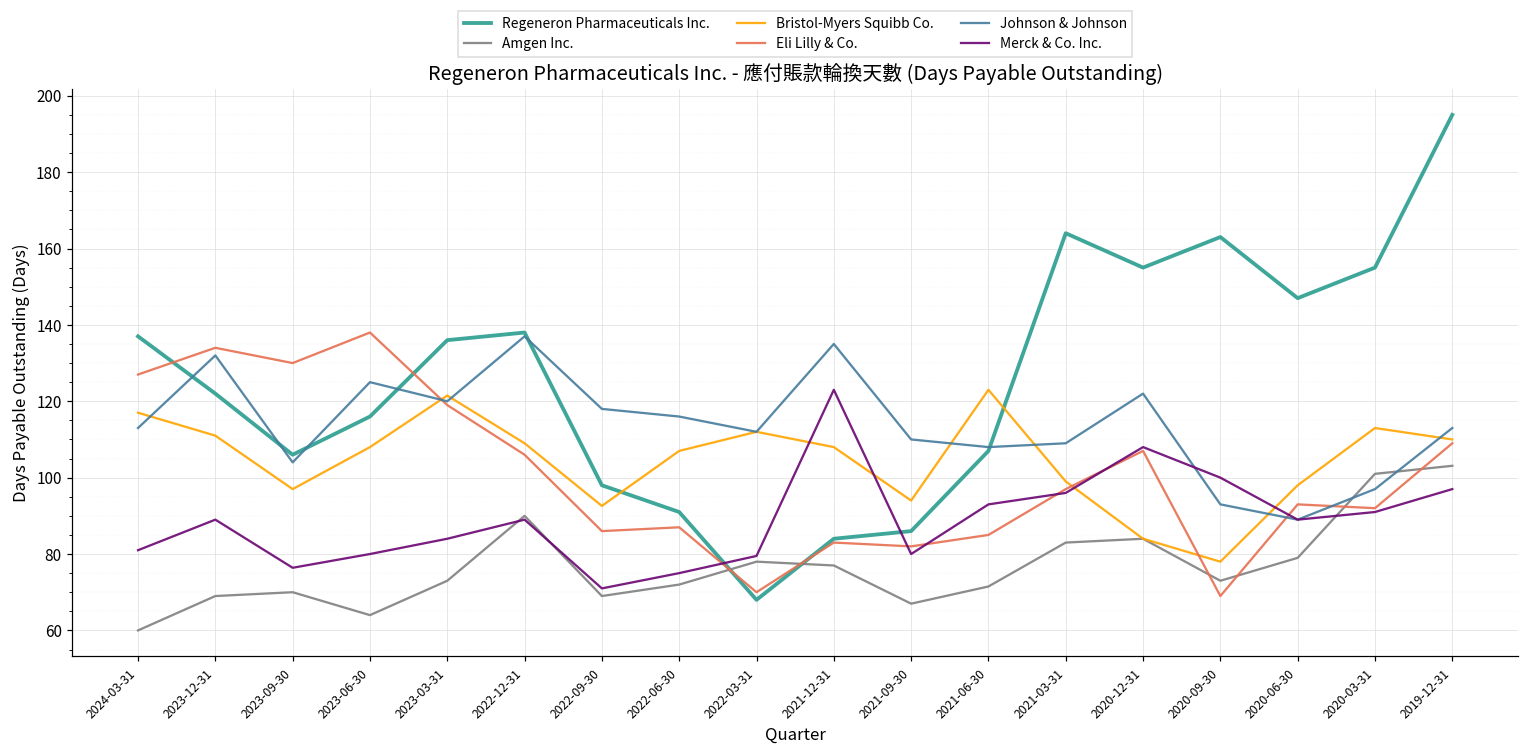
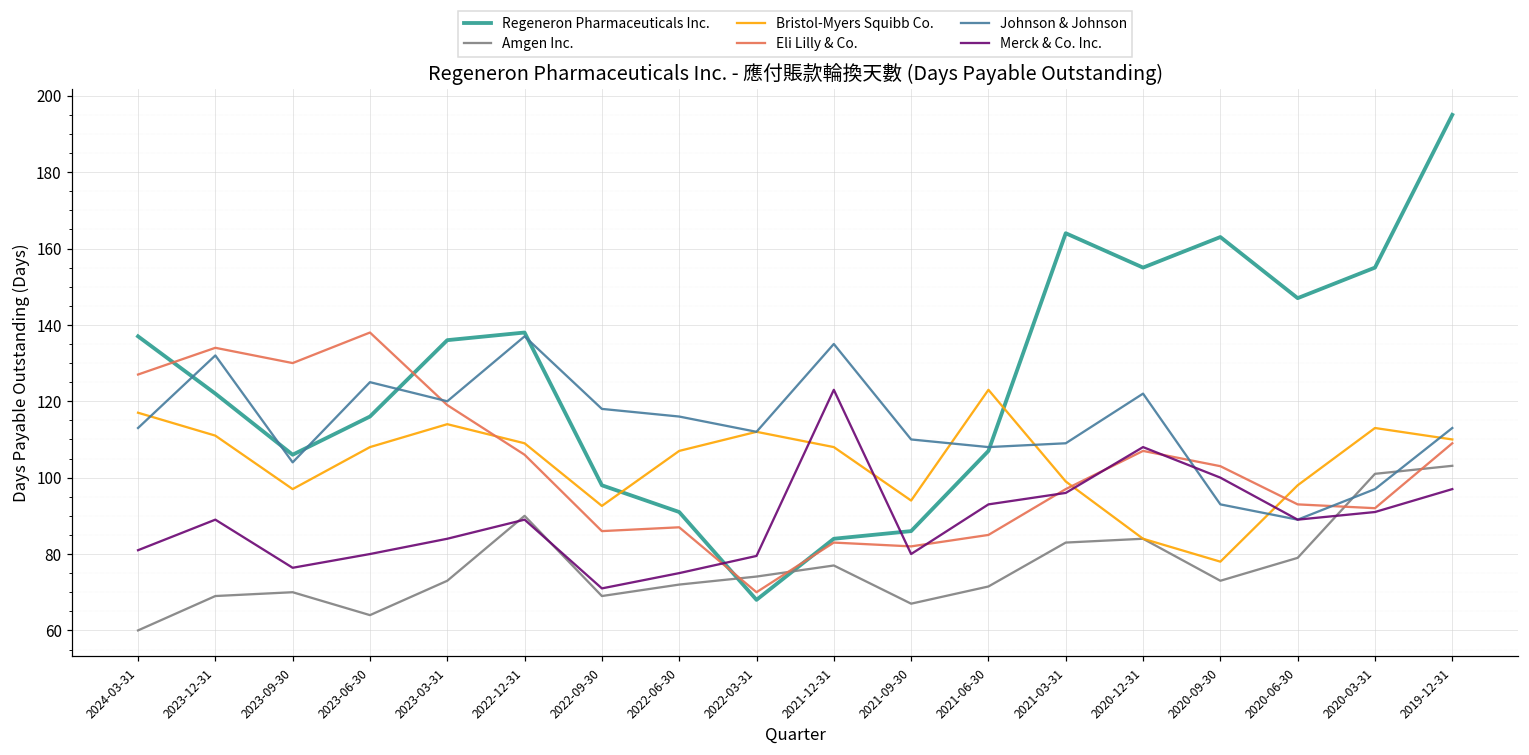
  {
    "Amgen Inc.": {
      "2024-03-31": 60,
      "2023-12-31": 69,
      "2023-09-30": 70,
      "2023-06-30": 64,
      "2023-03-31": 73,
      "2022-12-31": 90,
      "2022-09-30": 69,
      "2022-06-30": 72,
-     "2022-03-31": 78,
+     "2022-03-31": 74,
      "2021-12-31": 77,
      "2021-09-30": 67,
      "2021-06-30": 72,
      "2021-03-31": 83,
      "2020-09-30": 73,
      "2020-06-30": 79,
      "2020-03-31": 101,
      "2019-12-31": 103
    },
    "Bristol-Myers Squibb Co.": {
      "2024-03-31": 117,
      "2023-12-31": 111,
      "2023-09-30": 97,
      "2023-06-30": 108,
-     "2023-03-31": 122,
+     "2023-03-31": 114,
      "2022-12-31": 109,
      "2022-09-30": 93,
      "2022-06-30": 107,
      "2021-12-31": 108,
      "2021-09-30": 94,
      "2021-06-30": 123,
      "2021-03-31": 99,
      "2020-09-30": 78,
      "2020-06-30": 98,
      "2020-03-31": 113,
      "2019-12-31": 110
    },
    "Eli Lilly & Co.": {
      "2024-03-31": 127,
      "2023-12-31": 134,
      "2023-09-30": 130,
      "2023-06-30": 138,
      "2023-03-31": 119,
      "2022-12-31": 106,
      "2022-09-30": 86,
      "2022-06-30": 87,
      "2022-03-31": 70,
      "2021-12-31": 83,
      "2021-09-30": 82,
      "2021-06-30": 85,
      "2021-03-31": 97,
      "2020-12-31": 107,
-     "2020-09-30": 69,
+     "2020-09-30": 103,
      "2020-06-30": 93,
      "2020-03-31": 92,
      "2019-12-31": 109
    },
    "Merck & Co. Inc.": {
      "2024-03-31": 81,
      "2023-12-31": 89,
      "2023-09-30": 76,
      "2023-06-30": 80,
      "2023-03-31": 84,
      "2022-12-31": 89,
      "2022-09-30": 71,
      "2022-06-30": 75,
      "2022-03-31": 80,
      "2021-12-31": 123,
      "2021-09-30": 80,
      "2021-06-30": 93,
      "2021-03-31": 96,
      "2020-12-31": 108,
      "2020-09-30": 100,
      "2020-03-31": 91,
      "2019-12-31": 97
    }
  }
